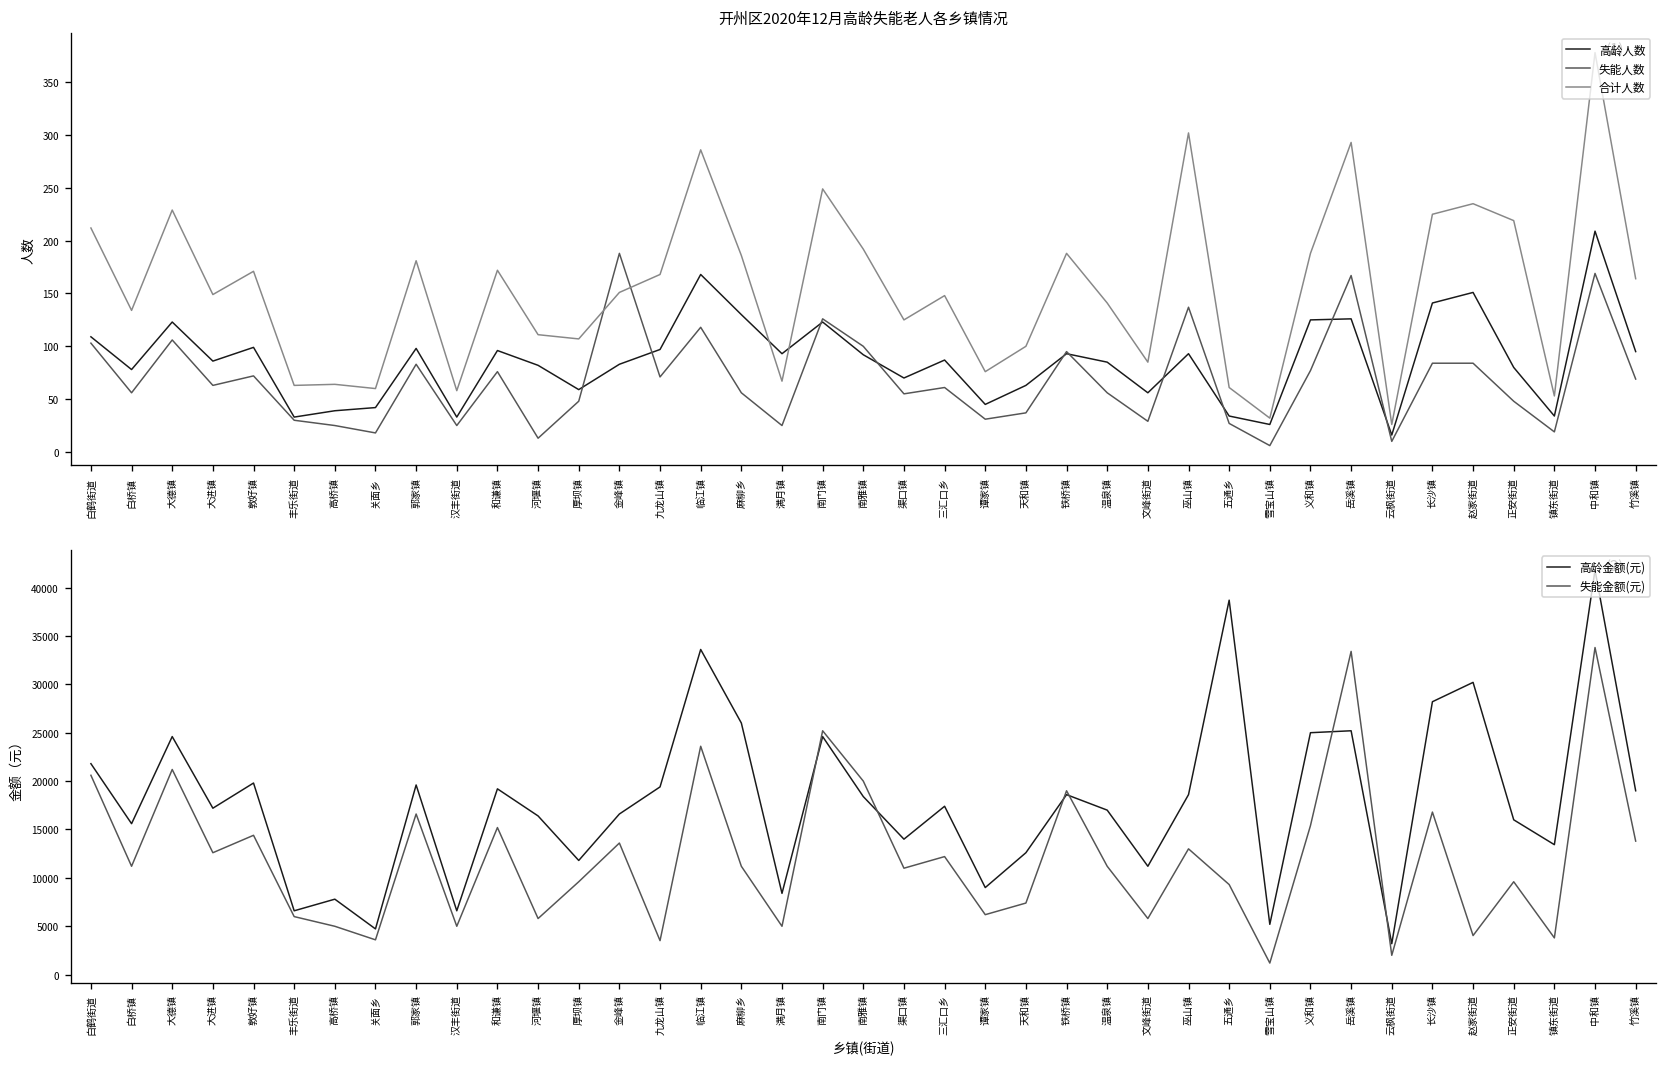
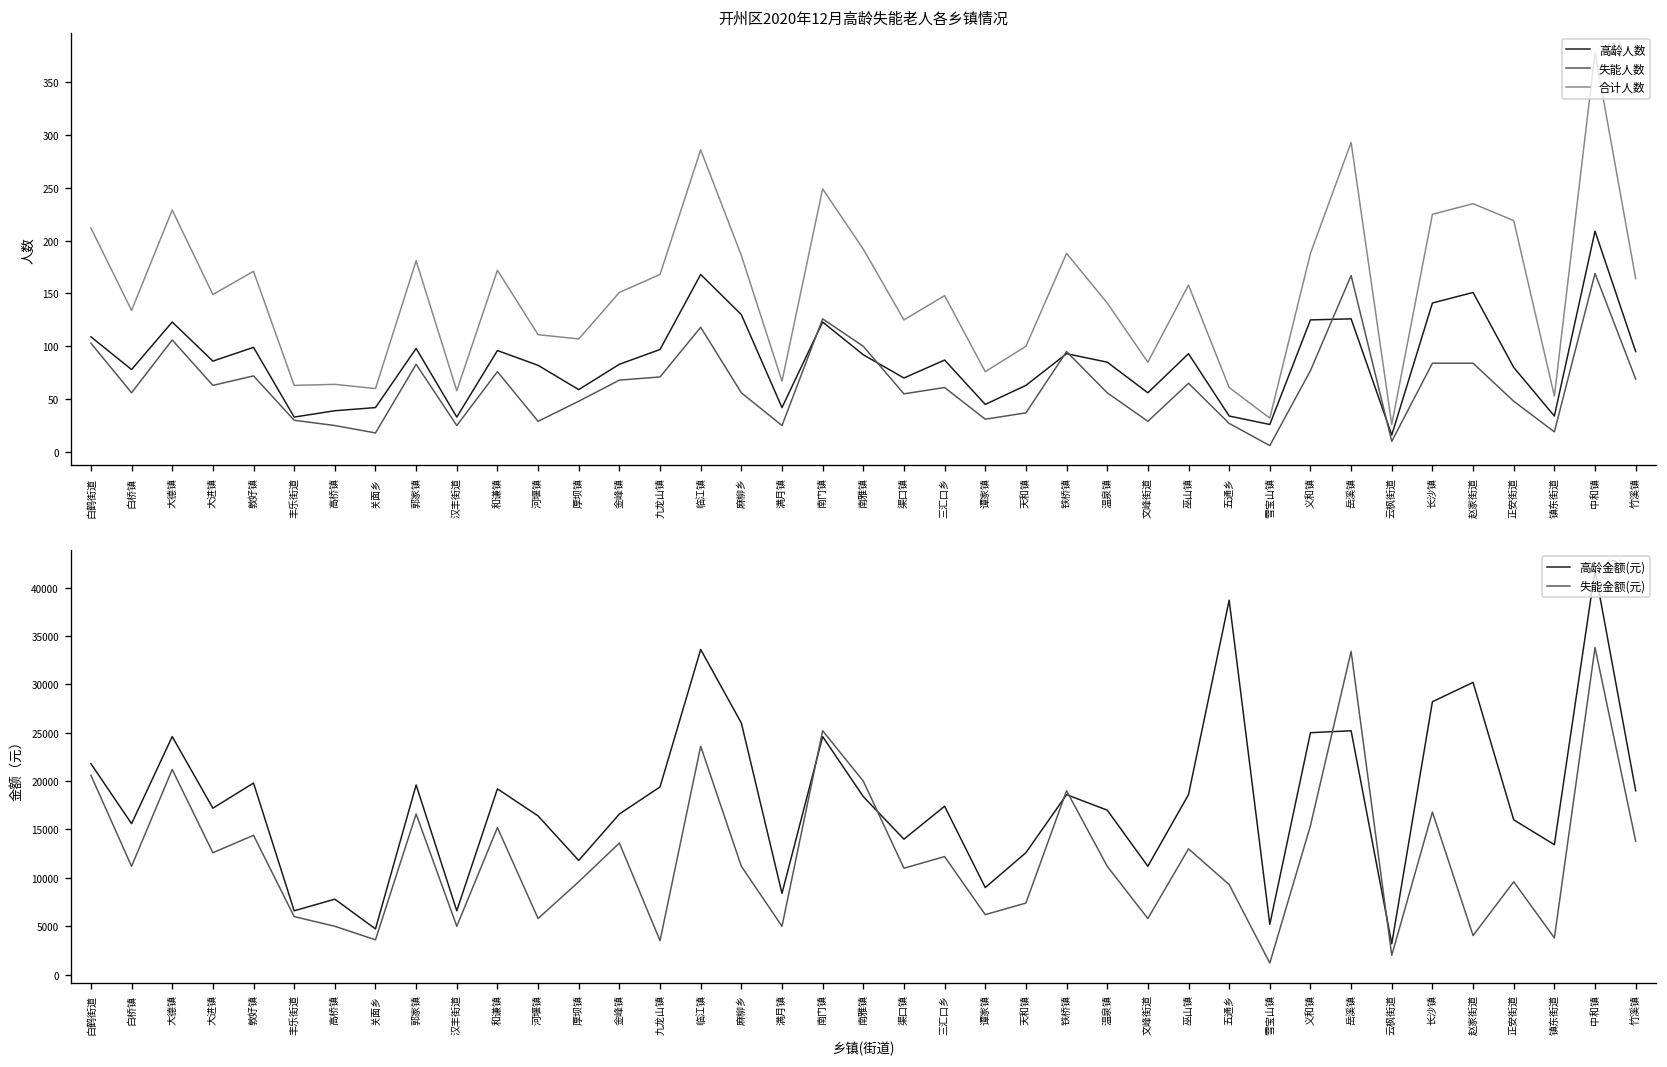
  {
    "开州区2020年12月高龄失能老人各乡镇情况": {
      "高龄人数": {
        "白鹤街道": 110,
        "白桥镇": 80,
        "大德镇": 120,
        "大进镇": 90,
        "敦好镇": 100,
        "丰乐街道": 30,
        "高桥镇": 40,
        "关面乡": 40,
        "郭家镇": 100,
        "汉丰街道": 30,
        "和谦镇": 100,
        "河堰镇": 80,
        "厚坝镇": 60,
        "金峰镇": 80,
        "九龙山镇": 100,
        "临江镇": 170,
        "麻柳乡": 130,
-       "满月镇": 90,
+       "满月镇": 40,
        "南门镇": 120,
        "南雅镇": 90,
        "渠口镇": 70,
        "三汇口乡": 90,
        "谭家镇": 50,
        "天和镇": 60,
        "温泉镇": 90,
        "文峰街道": 60,
        "巫山镇": 90,
        "五通乡": 30,
        "雪宝山镇": 30,
        "义和镇": 130,
        "岳溪镇": 130,
        "云枫街道": 20,
        "长沙镇": 140,
        "赵家街道": 150,
        "正安街道": 80,
        "镇东街道": 30,
        "中和镇": 210,
        "竹溪镇": 100
      },
      "失能人数": {
        "白鹤街道": 100,
        "白桥镇": 60,
        "大德镇": 110,
        "大进镇": 60,
        "敦好镇": 70,
        "丰乐街道": 30,
        "高桥镇": 30,
        "关面乡": 20,
        "郭家镇": 80,
        "汉丰街道": 30,
        "和谦镇": 80,
-       "河堰镇": 10,
+       "河堰镇": 30,
        "厚坝镇": 50,
-       "金峰镇": 190,
+       "金峰镇": 70,
        "九龙山镇": 70,
        "临江镇": 120,
        "麻柳乡": 60,
        "满月镇": 30,
        "南门镇": 130,
        "南雅镇": 100,
        "渠口镇": 60,
        "三汇口乡": 60,
        "谭家镇": 30,
        "天和镇": 40,
        "温泉镇": 60,
        "文峰街道": 30,
-       "巫山镇": 140,
+       "巫山镇": 70,
        "五通乡": 30,
        "雪宝山镇": 10,
        "义和镇": 80,
        "岳溪镇": 170,
        "云枫街道": 10,
        "长沙镇": 80,
        "赵家街道": 80,
        "正安街道": 50,
        "镇东街道": 20,
        "中和镇": 170,
        "竹溪镇": 70
      },
      "合计人数": {
        "白鹤街道": 210,
        "白桥镇": 130,
        "大德镇": 230,
        "大进镇": 150,
        "敦好镇": 170,
        "丰乐街道": 60,
        "高桥镇": 60,
        "关面乡": 60,
        "郭家镇": 180,
        "汉丰街道": 60,
        "和谦镇": 170,
        "河堰镇": 110,
        "厚坝镇": 110,
        "金峰镇": 150,
        "九龙山镇": 170,
        "临江镇": 290,
        "麻柳乡": 190,
        "满月镇": 70,
        "南门镇": 250,
        "南雅镇": 190,
        "渠口镇": 130,
        "三汇口乡": 150,
        "谭家镇": 80,
        "天和镇": 100,
        "铁桥镇": 190,
        "温泉镇": 140,
        "文峰街道": 90,
-       "巫山镇": 300,
+       "巫山镇": 160,
        "五通乡": 60,
        "雪宝山镇": 30,
        "义和镇": 190,
        "岳溪镇": 290,
        "云枫街道": 30,
        "长沙镇": 230,
        "赵家街道": 240,
        "正安街道": 220,
        "镇东街道": 50,
        "竹溪镇": 160
      }
    }
  }
